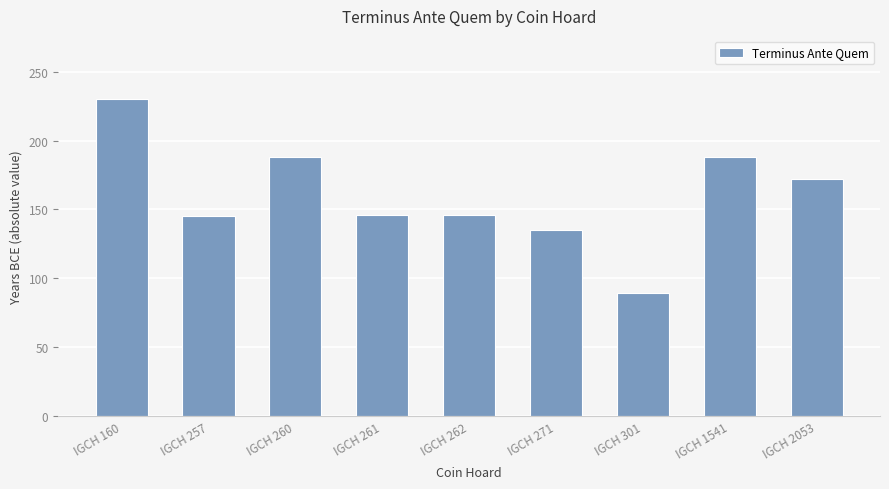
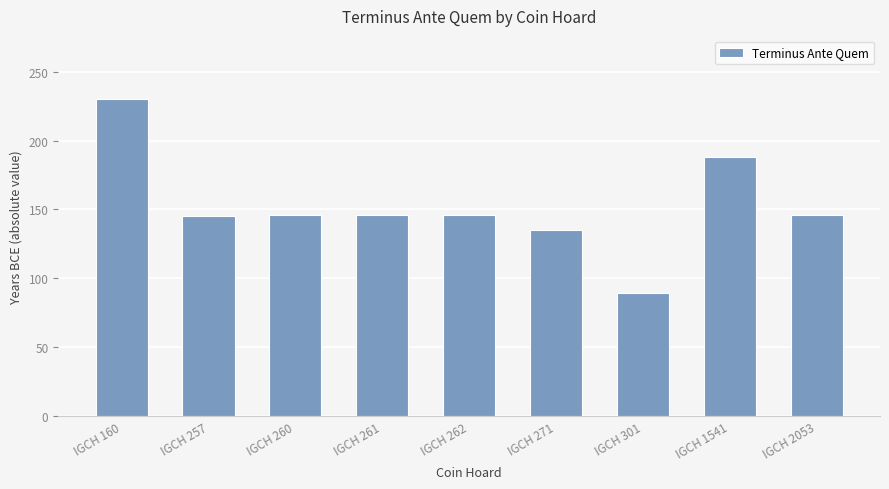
  {
    "IGCH 160": 230,
    "IGCH 257": 145,
-   "IGCH 260": 188,
+   "IGCH 260": 146,
    "IGCH 261": 146,
    "IGCH 262": 146,
    "IGCH 271": 135,
    "IGCH 301": 89,
    "IGCH 1541": 188,
-   "IGCH 2053": 172
+   "IGCH 2053": 146
  }
